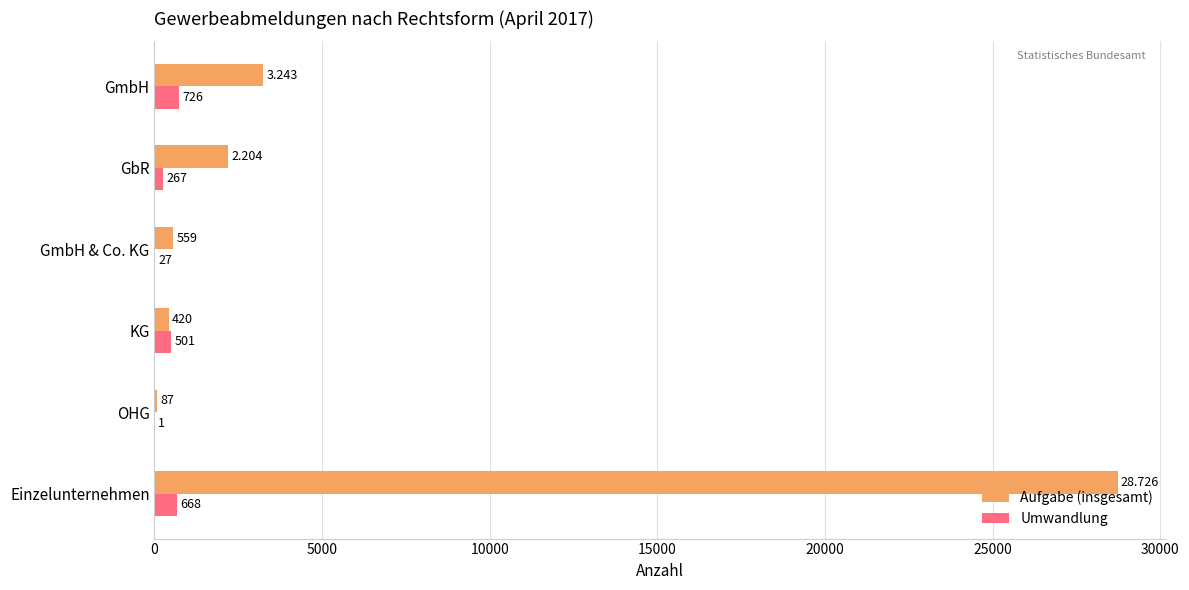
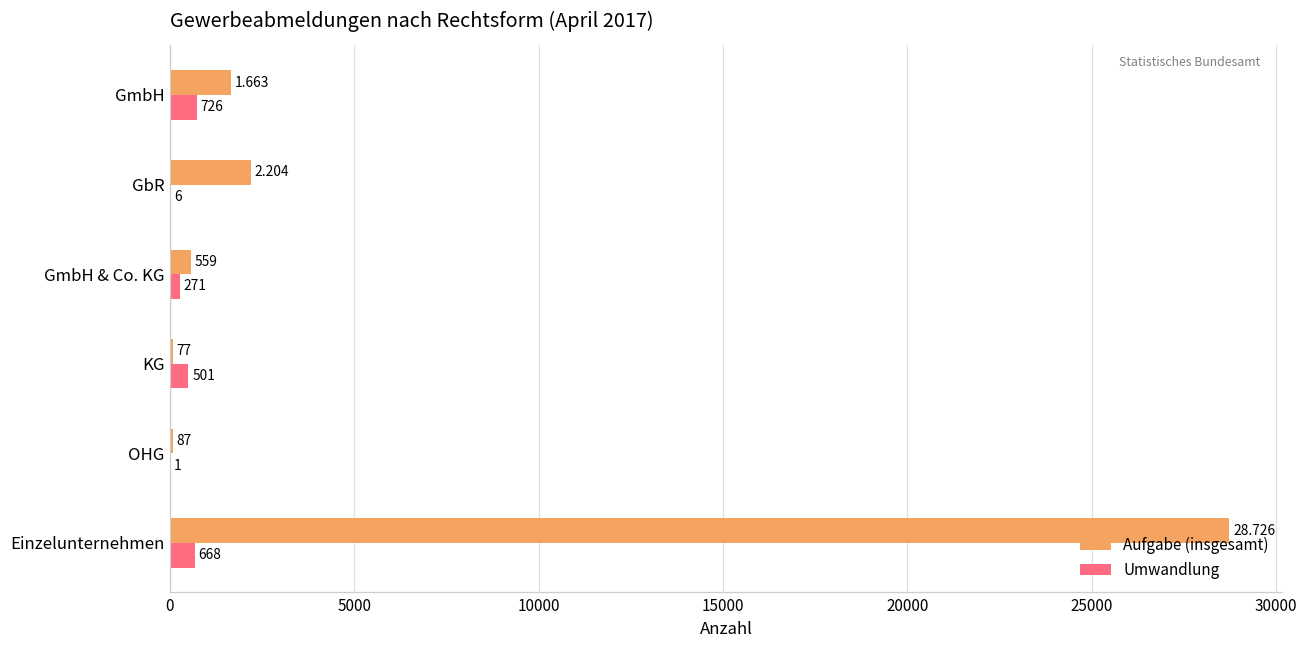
  {
    "Aufgabe (insgesamt)": {
-     "GmbH": 3.243,
+     "GmbH": 1.663,
      "GmbH & Co. KG": 559,
-     "KG": 420,
+     "KG": 77,
      "OHG": 87
    },
    "Umwandlung": {
      "GmbH": 726,
-     "GbR": 267,
-     "GmbH & Co. KG": 27,
+     "GbR": 6,
+     "GmbH & Co. KG": 271,
      "KG": 501,
      "OHG": 1,
      "Einzelunternehmen": 668
    }
  }
